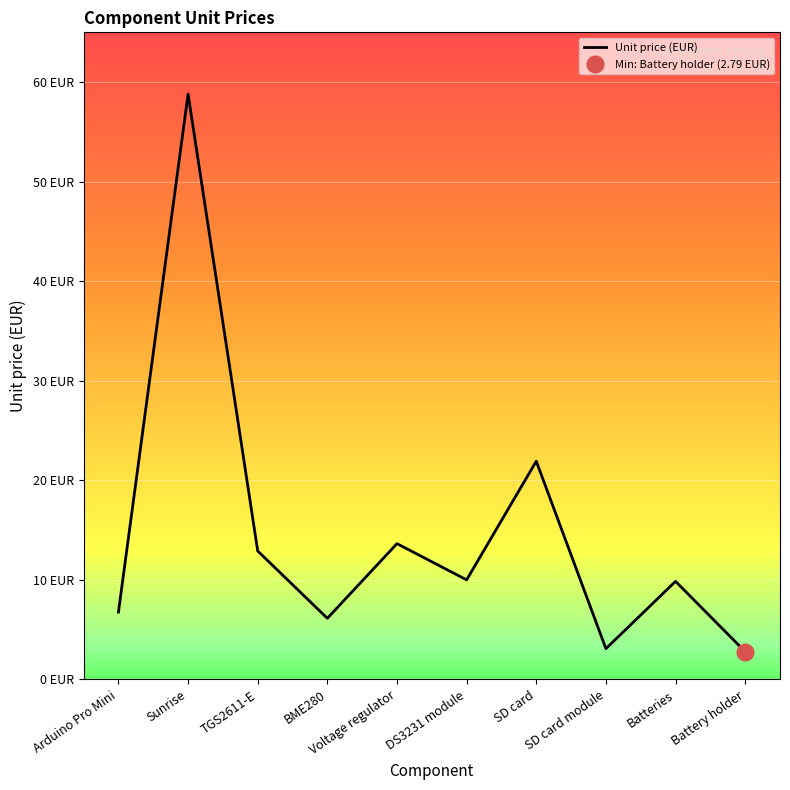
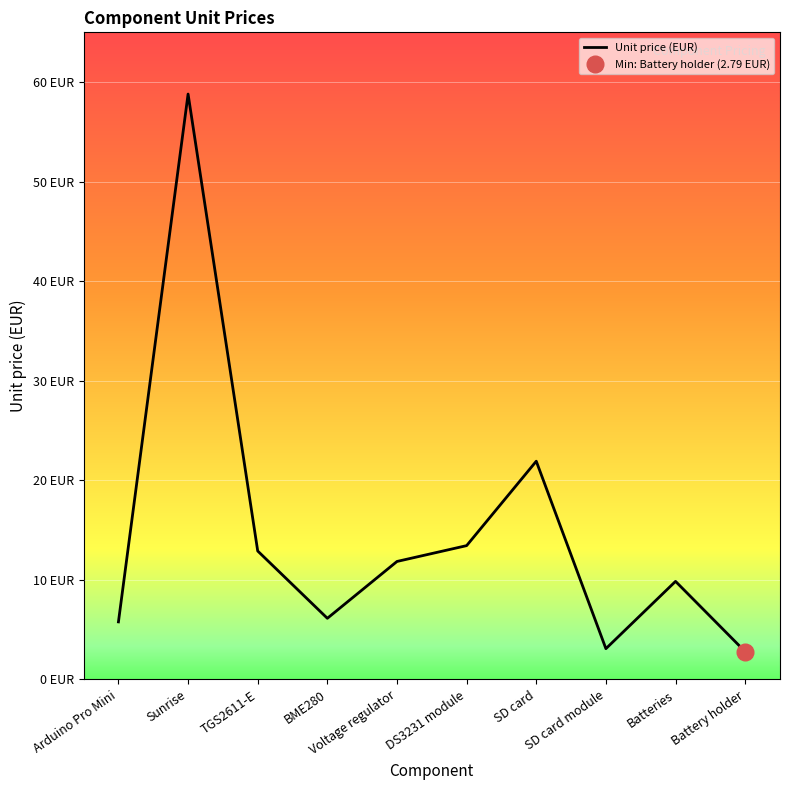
  {
    "Unit price (EUR)": {
-     "Arduino Pro Mini": "7 EUR",
+     "Arduino Pro Mini": "6 EUR",
      "Sunrise": "59 EUR",
      "TGS2611-E": "13 EUR",
      "BME280": "6 EUR",
-     "Voltage regulator": "14 EUR",
-     "DS3231 module": "10 EUR",
+     "Voltage regulator": "12 EUR",
+     "DS3231 module": "13 EUR",
      "SD card": "22 EUR",
      "SD card module": "3 EUR",
      "Batteries": "10 EUR"
    }
  }
